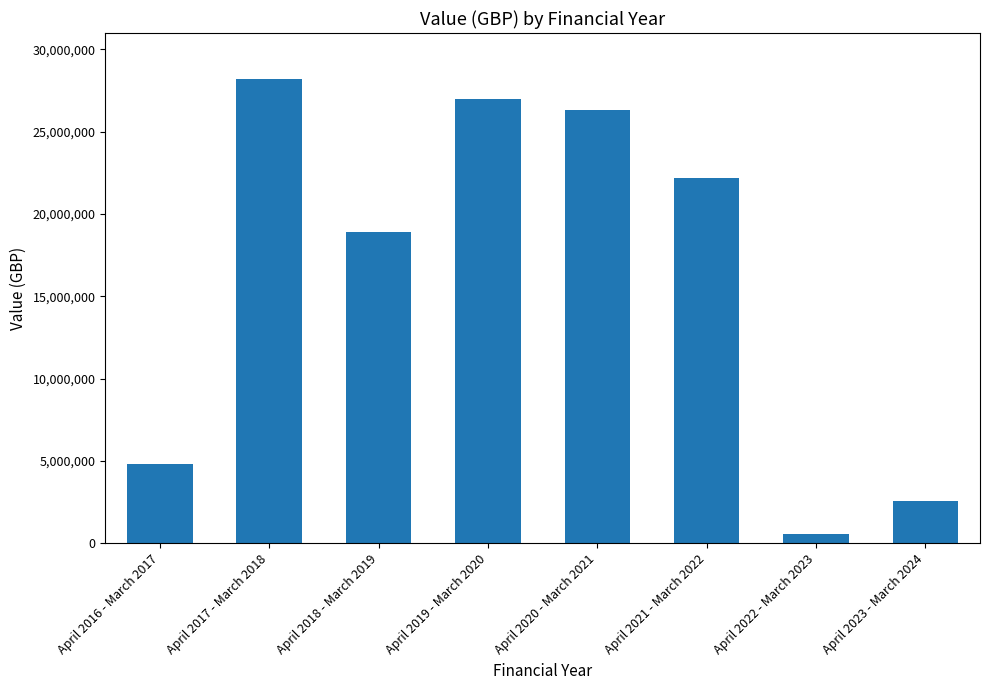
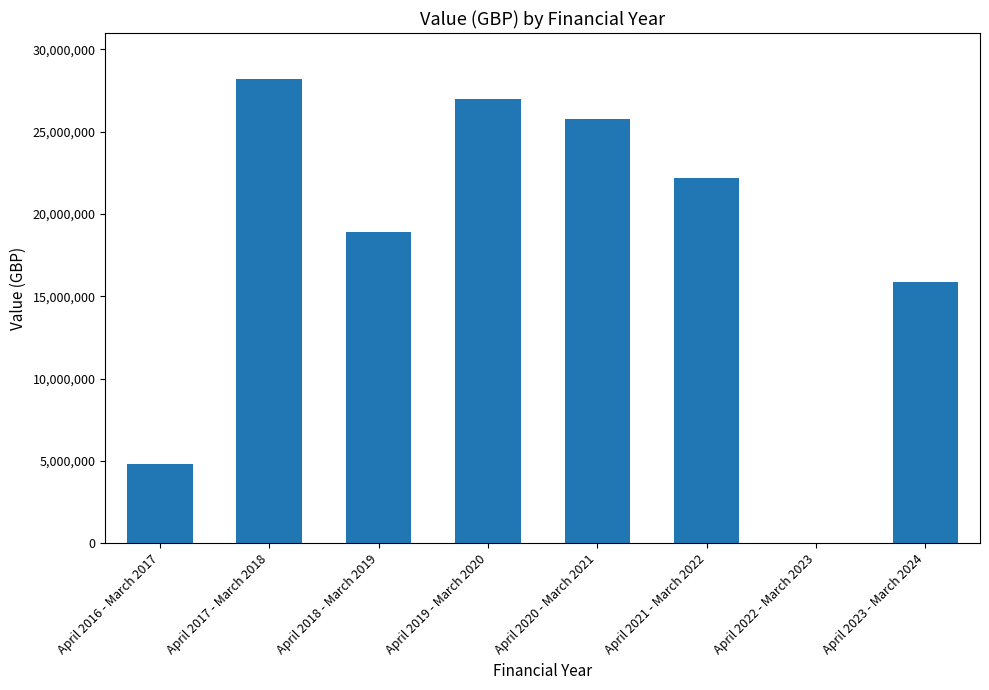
  {
    "April 2016 - March 2017": "4,800,000",
    "April 2017 - March 2018": "28,200,000",
    "April 2018 - March 2019": "18,900,000",
    "April 2019 - March 2020": "27,000,000",
-   "April 2020 - March 2021": "26,300,000",
+   "April 2020 - March 2021": "25,700,000",
    "April 2021 - March 2022": "22,200,000",
-   "April 2022 - March 2023": "600,000",
-   "April 2023 - March 2024": "2,600,000"
+   "April 2022 - March 2023": "0",
+   "April 2023 - March 2024": "15,900,000"
  }
